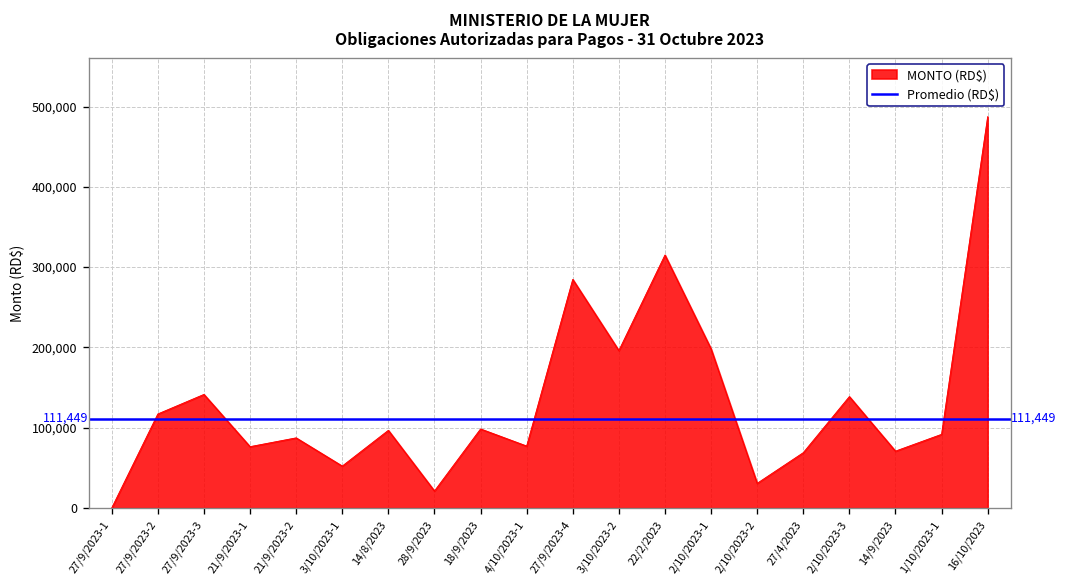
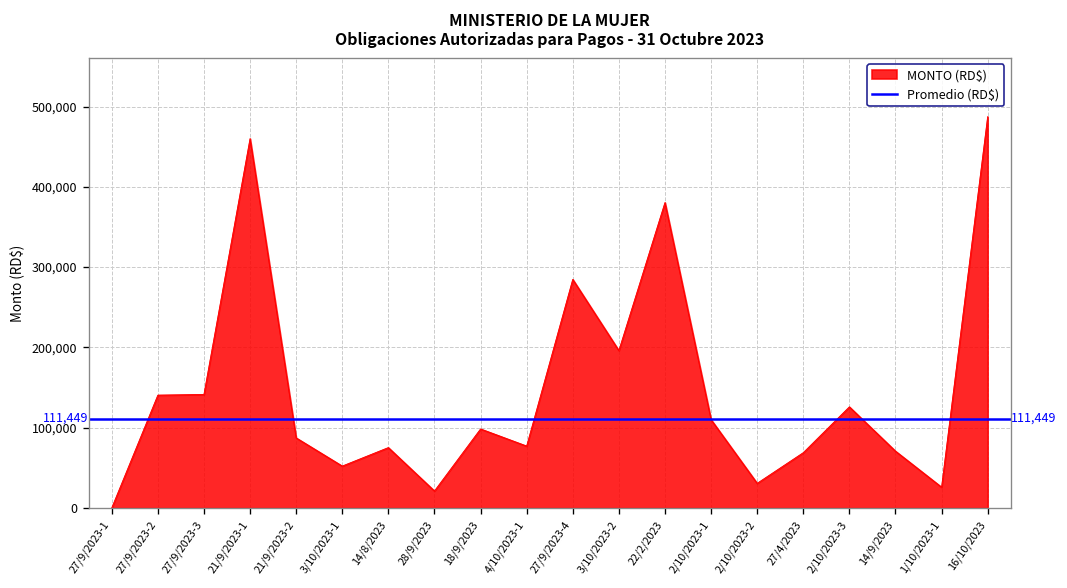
  {
    "27/9/2023-1": "0",
-   "27/9/2023-2": "120,000",
+   "27/9/2023-2": "140,000",
    "27/9/2023-3": "140,000",
-   "21/9/2023-1": "80,000",
+   "21/9/2023-1": "460,000",
    "21/9/2023-2": "90,000",
    "3/10/2023-1": "50,000",
-   "14/8/2023": "100,000",
+   "14/8/2023": "80,000",
    "28/9/2023": "20,000",
    "18/9/2023": "100,000",
    "4/10/2023-1": "80,000",
    "27/9/2023-4": "280,000",
    "3/10/2023-2": "200,000",
-   "22/2/2023": "320,000",
-   "2/10/2023-1": "200,000",
+   "22/2/2023": "380,000",
+   "2/10/2023-1": "110,000",
    "2/10/2023-2": "30,000",
    "27/4/2023": "70,000",
-   "2/10/2023-3": "140,000",
+   "2/10/2023-3": "130,000",
    "14/9/2023": "70,000",
-   "1/10/2023-1": "90,000",
+   "1/10/2023-1": "30,000",
    "16/10/2023": "490,000"
  }
